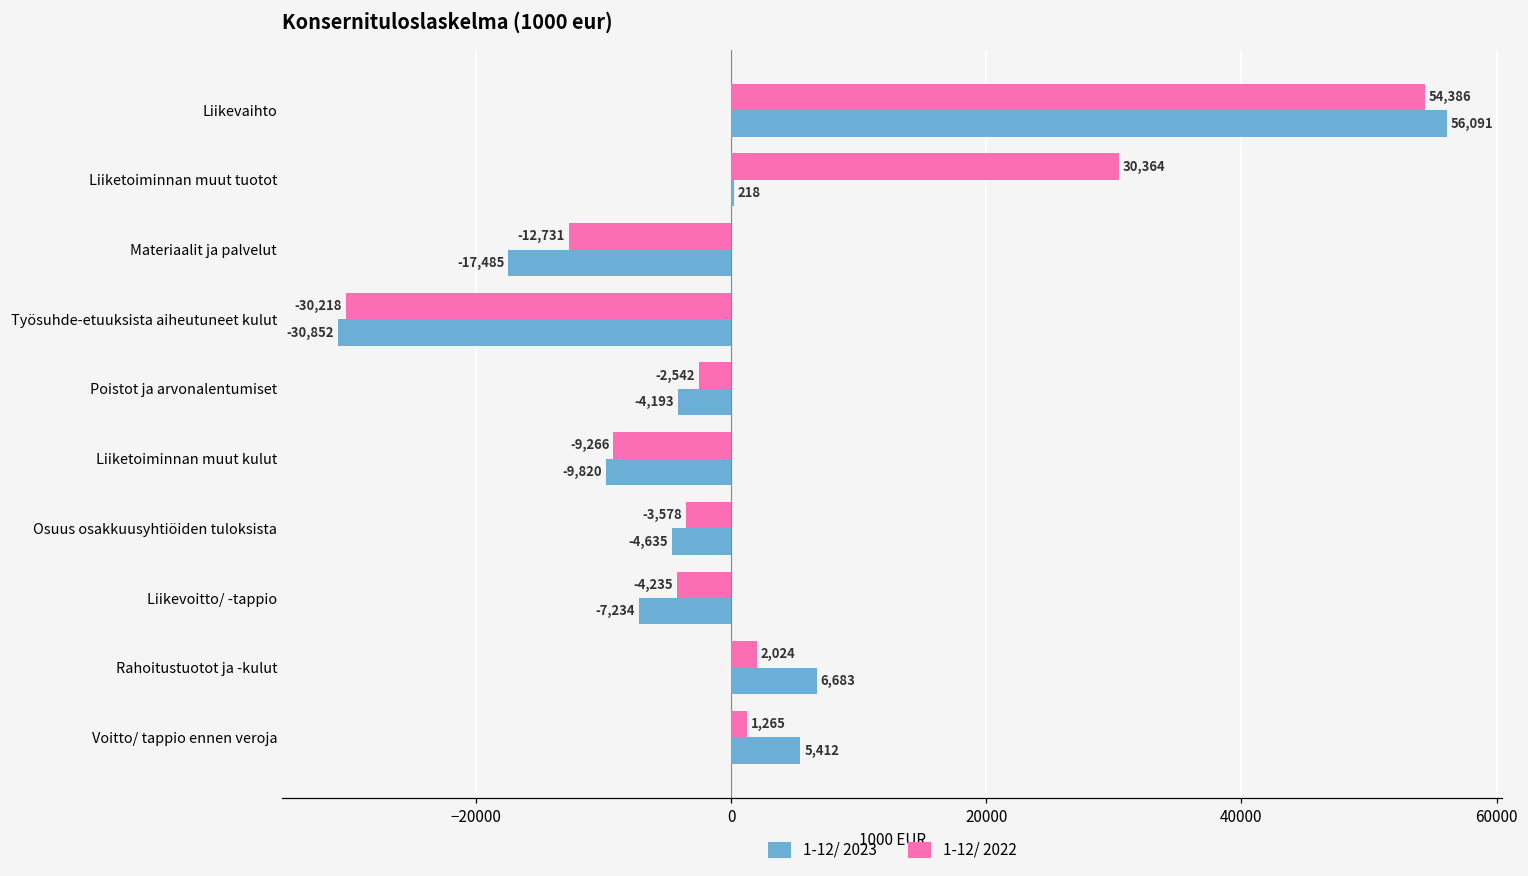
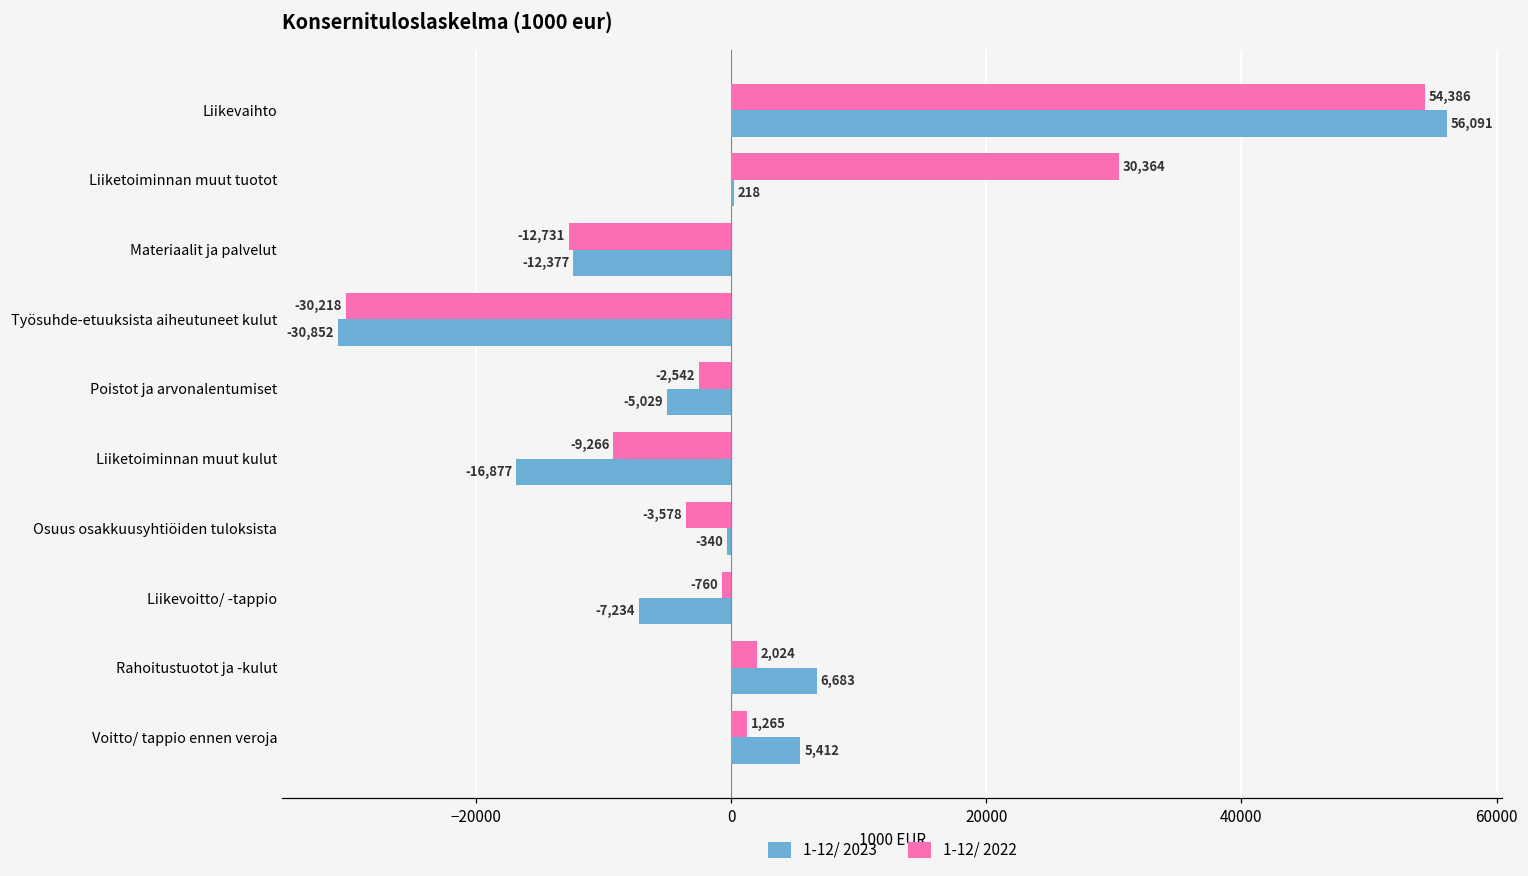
  {
    "1-12/ 2023": {
      "Liikevaihto": "56,091",
      "Liiketoiminnan muut tuotot": "218",
-     "Materiaalit ja palvelut": "-17,485",
+     "Materiaalit ja palvelut": "-12,377",
      "Työsuhde-etuuksista aiheutuneet kulut": "-30,852",
-     "Poistot ja arvonalentumiset": "-4,193",
-     "Liiketoiminnan muut kulut": "-9,820",
-     "Osuus osakkuusyhtiöiden tuloksista": "-4,635",
+     "Poistot ja arvonalentumiset": "-5,029",
+     "Liiketoiminnan muut kulut": "-16,877",
+     "Osuus osakkuusyhtiöiden tuloksista": "-340",
      "Liikevoitto/ -tappio": "-7,234",
      "Rahoitustuotot ja -kulut": "6,683",
      "Voitto/ tappio ennen veroja": "5,412"
    },
    "1-12/ 2022": {
      "Liikevaihto": "54,386",
      "Liiketoiminnan muut tuotot": "30,364",
      "Materiaalit ja palvelut": "-12,731",
      "Työsuhde-etuuksista aiheutuneet kulut": "-30,218",
      "Poistot ja arvonalentumiset": "-2,542",
      "Liiketoiminnan muut kulut": "-9,266",
      "Osuus osakkuusyhtiöiden tuloksista": "-3,578",
-     "Liikevoitto/ -tappio": "-4,235",
+     "Liikevoitto/ -tappio": "-760",
      "Rahoitustuotot ja -kulut": "2,024",
      "Voitto/ tappio ennen veroja": "1,265"
    }
  }
